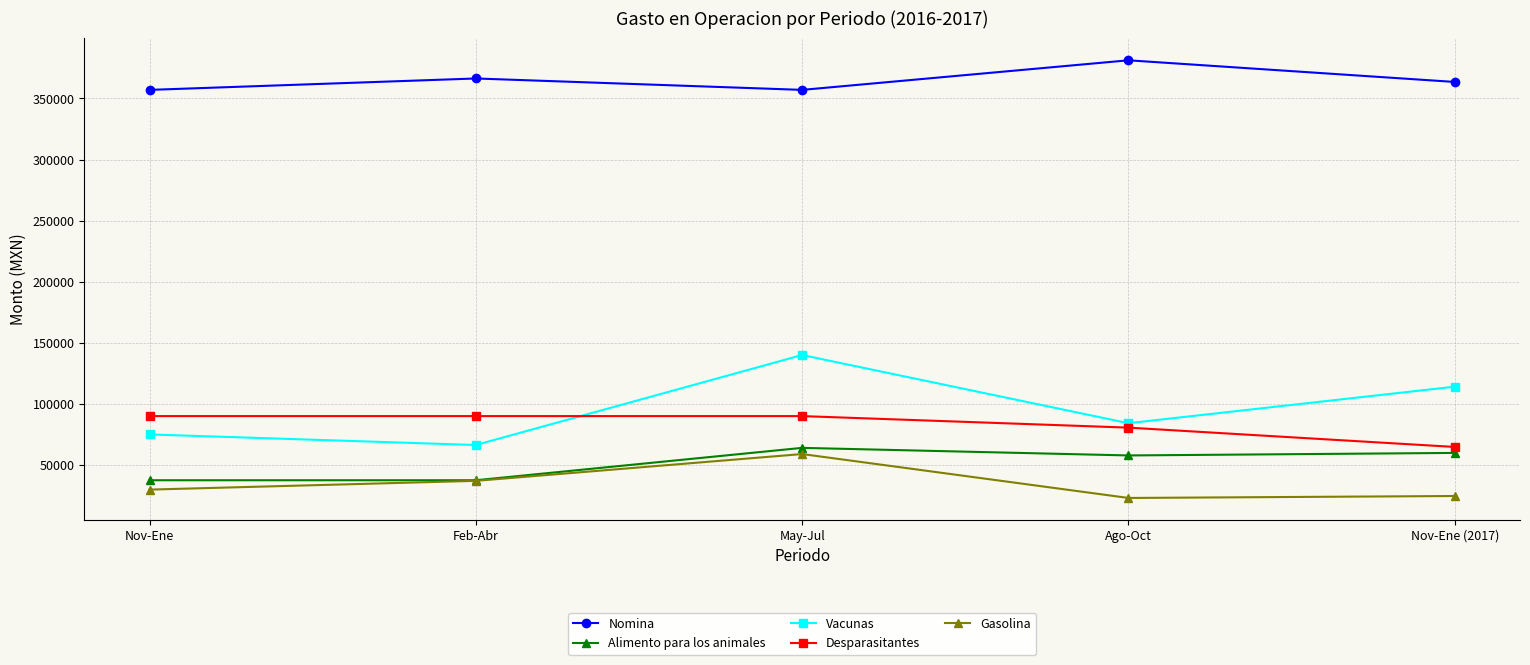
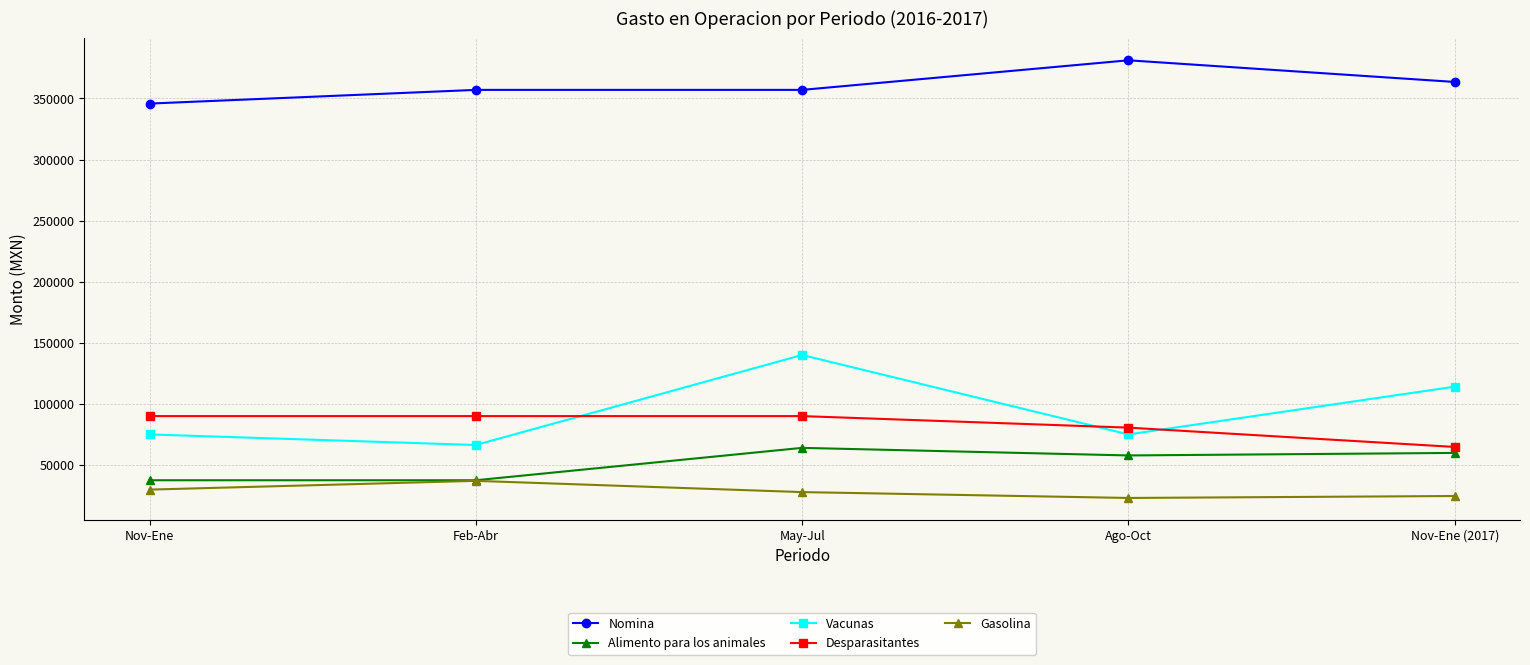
  {
    "Nomina": {
-     "Nov-Ene": 357000,
-     "Feb-Abr": 366000,
+     "Nov-Ene": 346000,
+     "Feb-Abr": 357000,
      "May-Jul": 357000,
      "Ago-Oct": 381000,
      "Nov-Ene (2017)": 363000
    },
    "Alimento para los animales": {
      "Nov-Ene": 38000,
      "May-Jul": 64000,
      "Ago-Oct": 58000,
      "Nov-Ene (2017)": 60000
    },
    "Vacunas": {
      "Nov-Ene": 75000,
      "Feb-Abr": 66000,
      "May-Jul": 140000,
-     "Ago-Oct": 84000,
+     "Ago-Oct": 75000,
      "Nov-Ene (2017)": 114000
    },
    "Desparasitantes": {
      "Nov-Ene": 90000,
      "Feb-Abr": 90000,
      "May-Jul": 90000,
      "Ago-Oct": 81000,
      "Nov-Ene (2017)": 65000
    },
    "Gasolina": {
      "Nov-Ene": 30000,
-     "May-Jul": 59000,
+     "May-Jul": 28000,
      "Ago-Oct": 23000,
      "Nov-Ene (2017)": 25000
    }
  }
